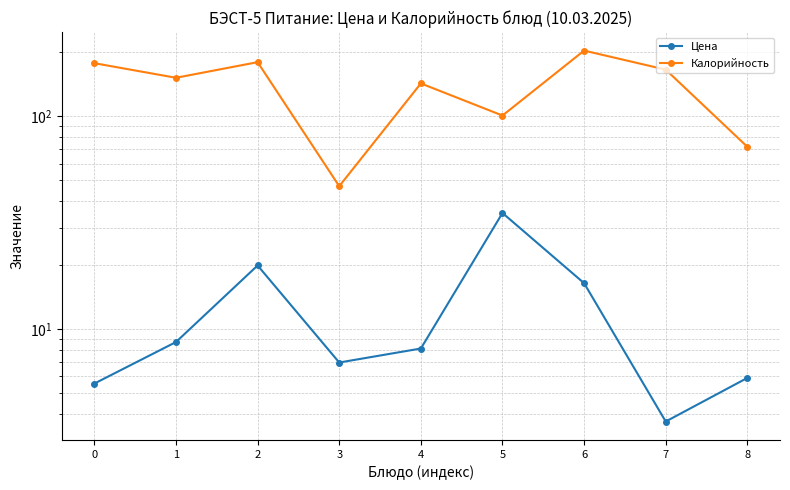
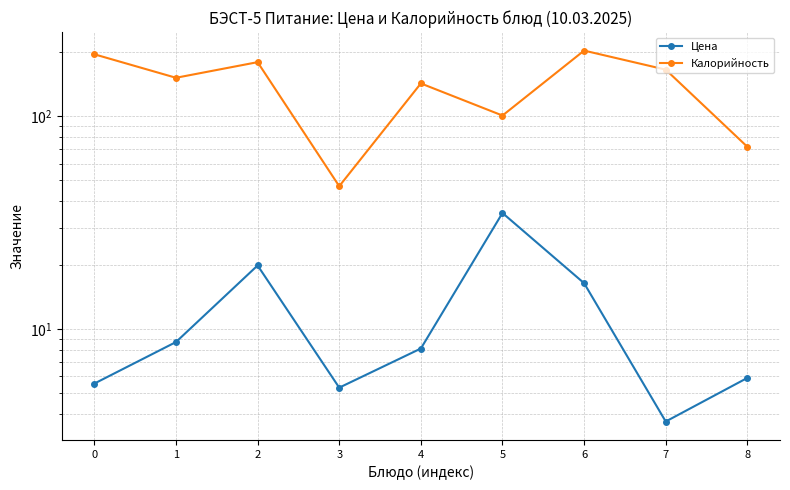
  {
    "Цена": {
      "0": 5.6,
      "1": 8.7,
      "2": 20,
-     "3": 7.0,
+     "3": 5.3,
      "4": 8.1,
      "5": 35,
      "6": 16,
      "7": 3.7,
      "8": 5.9
    },
    "Калорийность": {
-     "0": 180,
+     "0": 200,
      "1": 150,
      "2": 180,
      "3": 47,
      "4": 140,
      "5": 100,
      "6": 200,
      "8": 72
    }
  }
